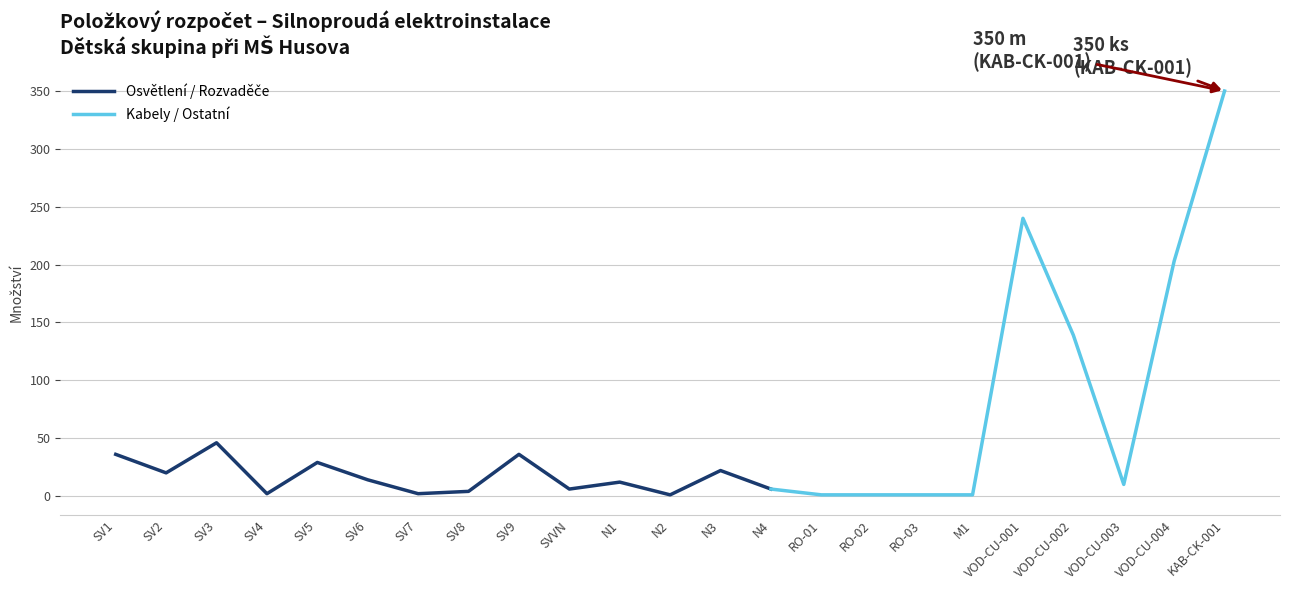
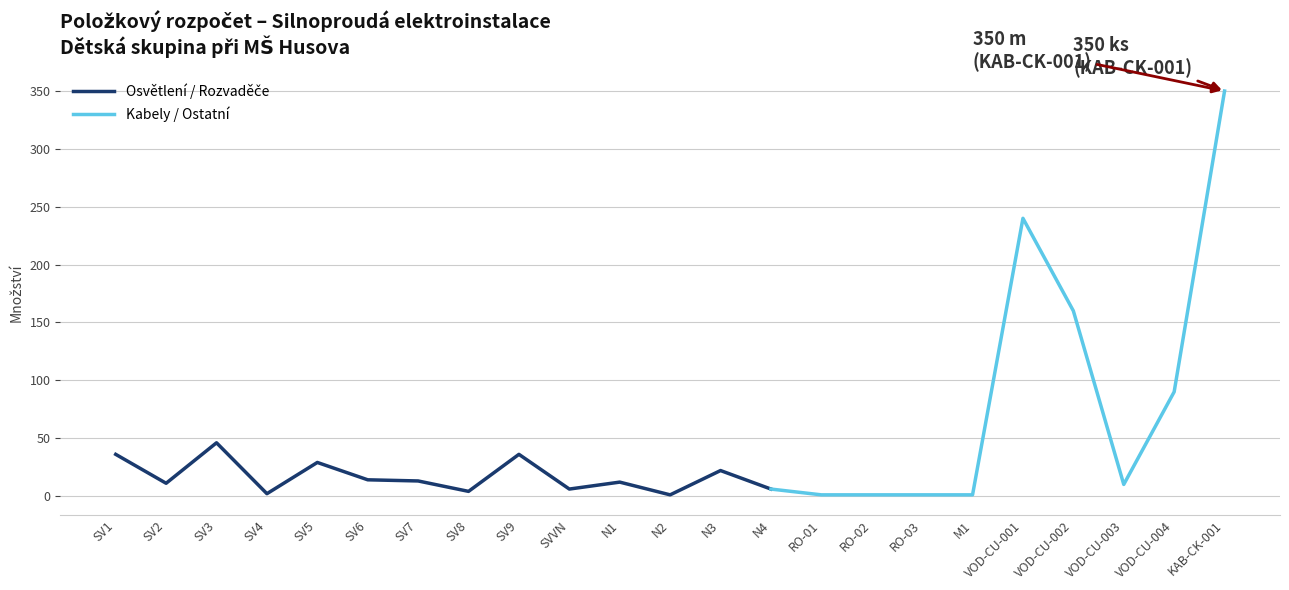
  {
    "Osvětlení / Rozvaděče": {
      "SV1": 36,
-     "SV2": 20,
+     "SV2": 11,
      "SV3": 46,
      "SV4": 2,
      "SV5": 29,
      "SV6": 14,
-     "SV7": 2,
+     "SV7": 13,
      "SV8": 4,
      "SV9": 36,
      "SVVN": 6,
      "N1": 12,
      "N2": 1,
      "N3": 22
    },
    "Kabely / Ostatní": {
      "RO-01": 1,
      "RO-02": 1,
      "RO-03": 1,
      "M1": 1,
      "VOD-CU-001": 240,
-     "VOD-CU-002": 139,
+     "VOD-CU-002": 160,
      "VOD-CU-003": 10,
-     "VOD-CU-004": 203
+     "VOD-CU-004": 90
    }
  }
